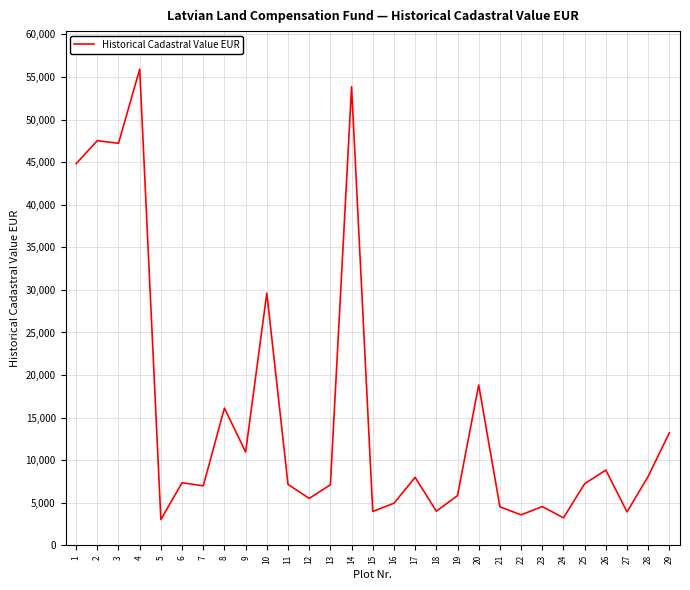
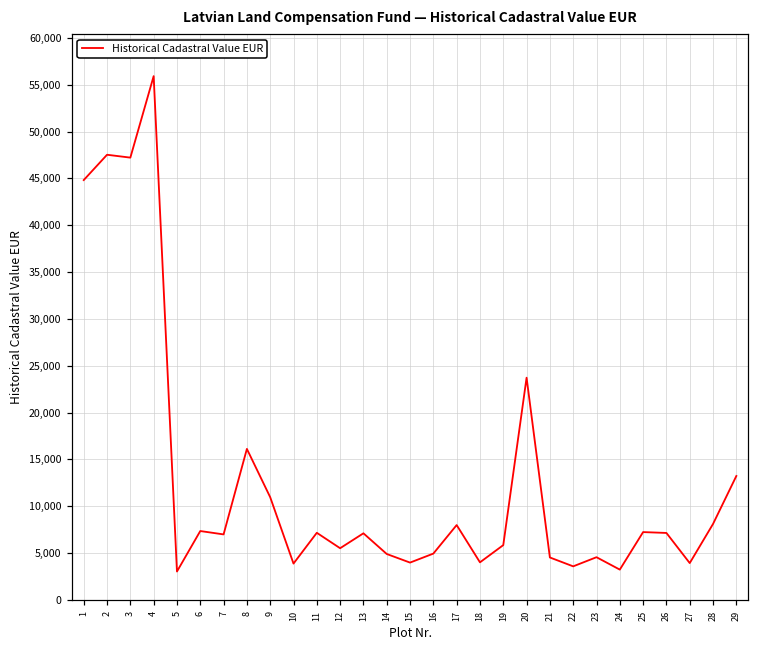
  {
    "1": "45,000",
    "2": "48,000",
    "3": "47,000",
    "4": "56,000",
    "5": "3,000",
    "6": "7,000",
    "7": "7,000",
    "8": "16,000",
    "9": "11,000",
-   "10": "30,000",
+   "10": "4,000",
    "11": "7,000",
    "12": "6,000",
    "13": "7,000",
-   "14": "54,000",
+   "14": "5,000",
    "15": "4,000",
    "16": "5,000",
    "17": "8,000",
    "18": "4,000",
    "19": "6,000",
-   "20": "19,000",
+   "20": "24,000",
    "21": "5,000",
    "22": "4,000",
    "23": "5,000",
    "24": "3,000",
    "25": "7,000",
-   "26": "9,000",
+   "26": "7,000",
    "27": "4,000",
    "28": "8,000",
    "29": "13,000"
  }
